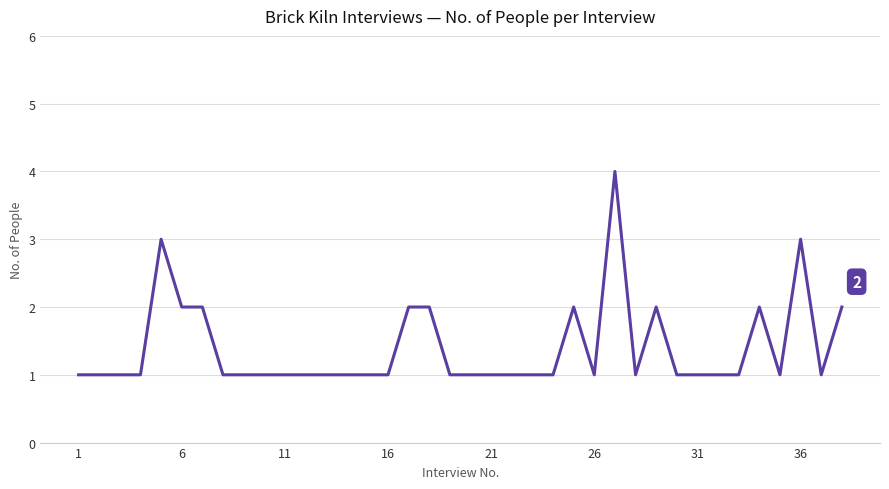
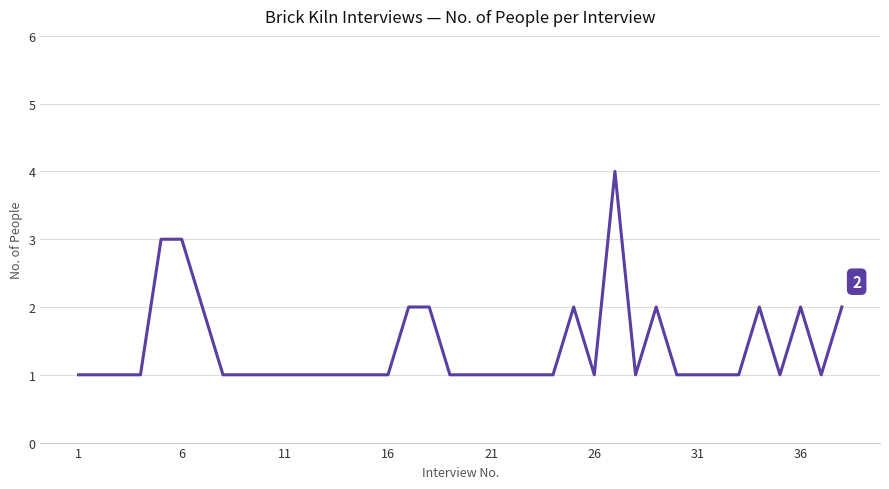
  {
    "1": 1,
-   "6": 2,
+   "6": 3,
    "11": 1,
    "16": 1,
    "21": 1,
    "26": 1,
    "31": 1,
-   "36": 3
+   "36": 2
  }
